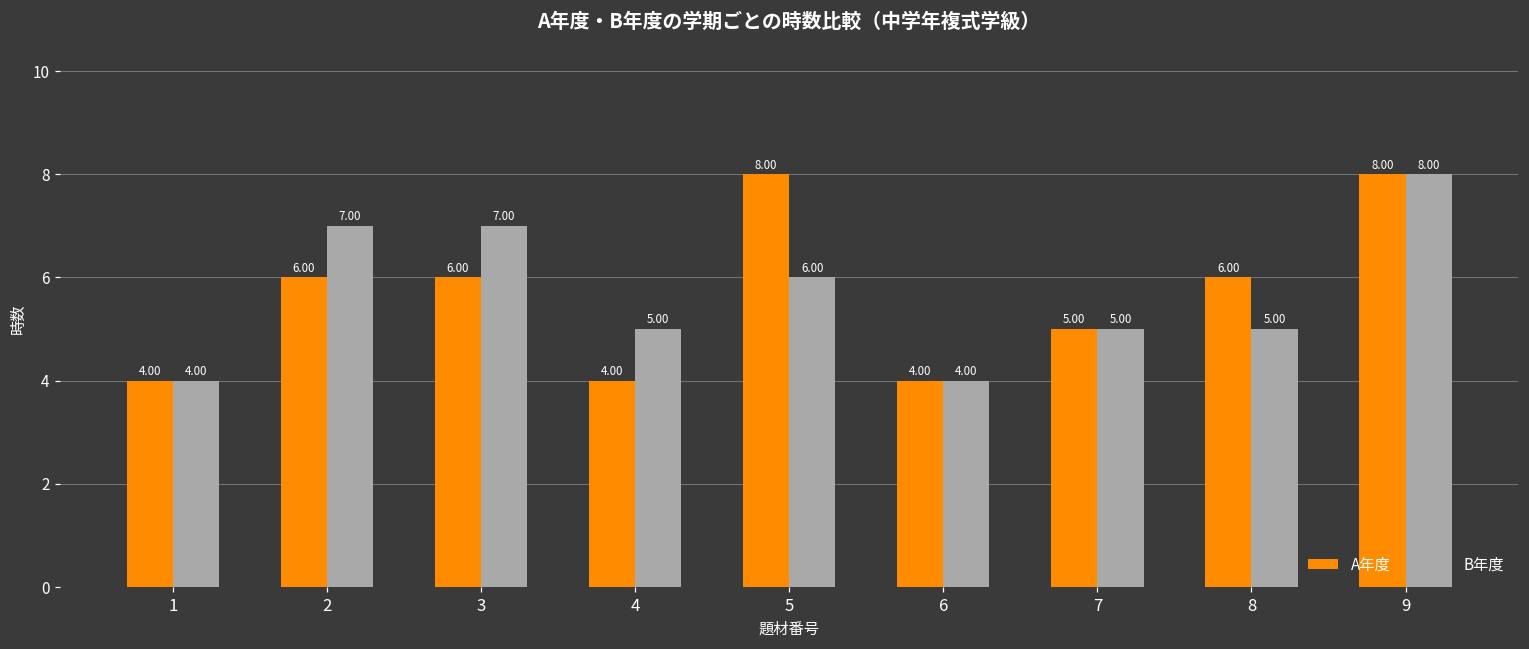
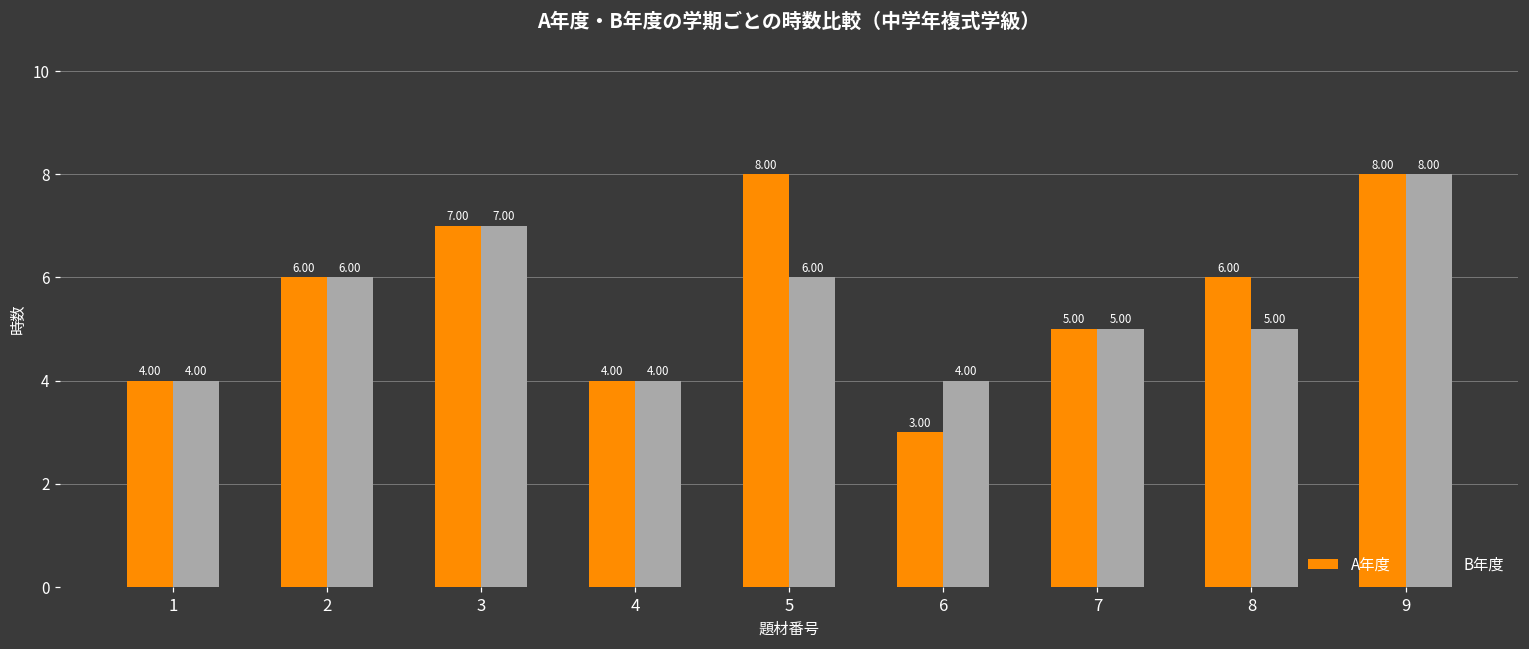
  {
    "A年度": {
      "1": 4.00,
      "2": 6.00,
-     "3": 6.00,
+     "3": 7.00,
      "4": 4.00,
      "5": 8.00,
-     "6": 4.00,
+     "6": 3.00,
      "7": 5.00,
      "8": 6.00,
      "9": 8.00
    },
    "B年度": {
      "1": 4.00,
-     "2": 7.00,
+     "2": 6.00,
      "3": 7.00,
-     "4": 5.00,
+     "4": 4.00,
      "5": 6.00,
      "6": 4.00,
      "7": 5.00,
      "8": 5.00,
      "9": 8.00
    }
  }
